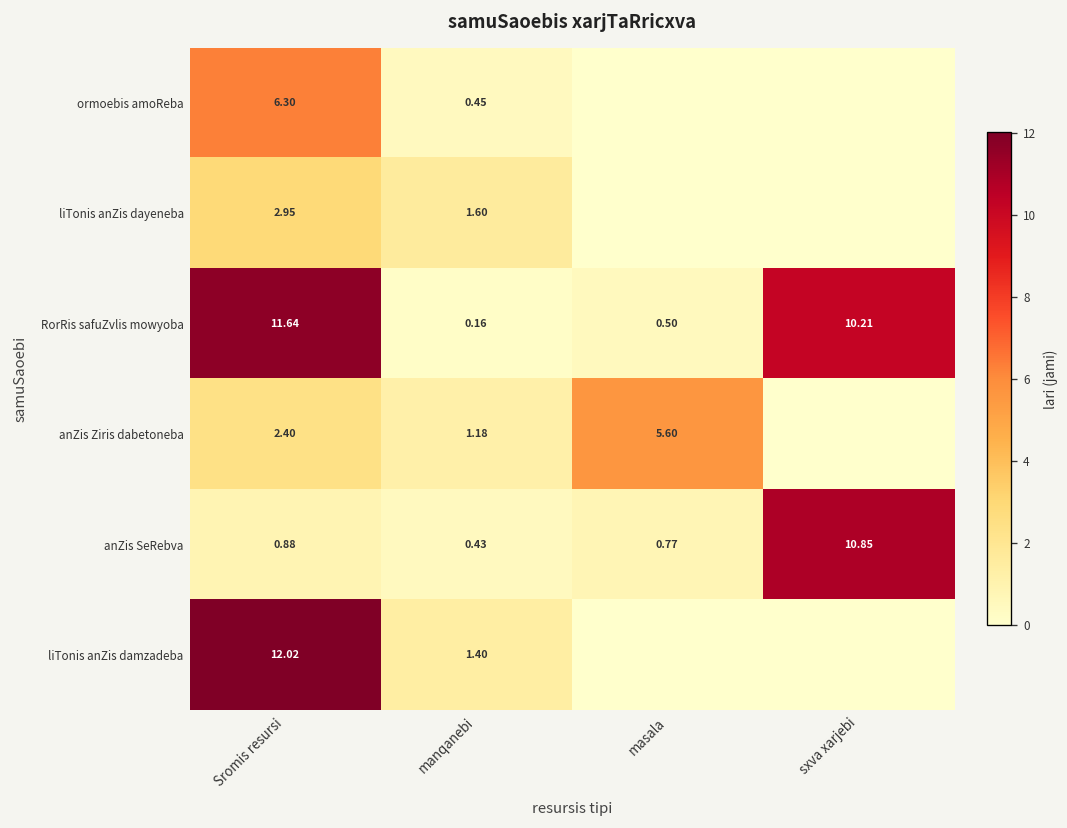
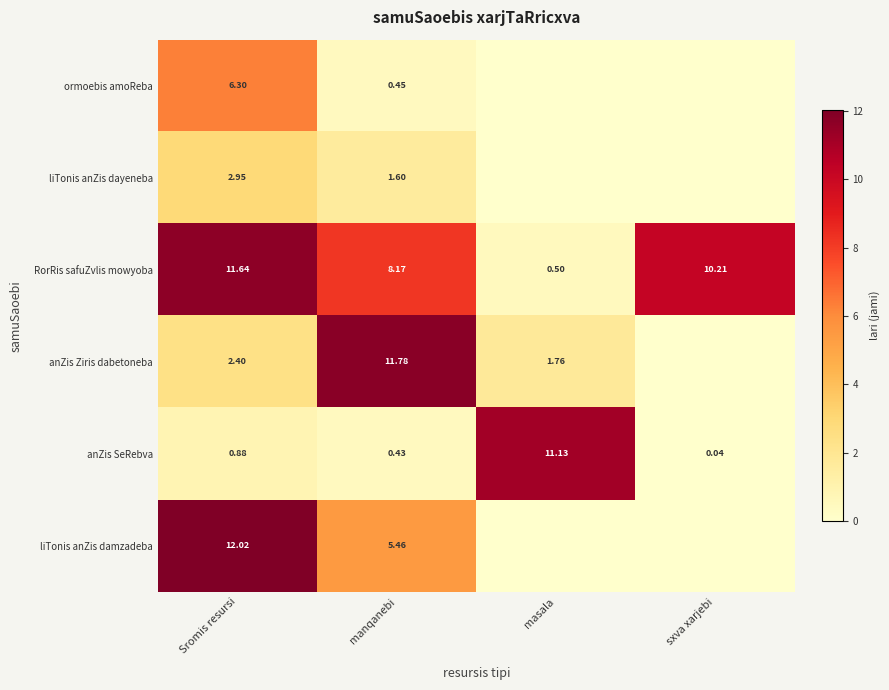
  {
    "ormoebis amoReba": {
      "Sromis resursi": 6.30,
      "manqanebi": 0.45
    },
    "liTonis anZis dayeneba": {
      "Sromis resursi": 2.95,
      "manqanebi": 1.60
    },
    "RorRis safuZvlis mowyoba": {
      "Sromis resursi": 11.64,
-     "manqanebi": 0.16,
+     "manqanebi": 8.17,
      "masala": 0.50,
      "sxva xarjebi": 10.21
    },
    "anZis Ziris dabetoneba": {
      "Sromis resursi": 2.40,
-     "manqanebi": 1.18,
-     "masala": 5.60
+     "manqanebi": 11.78,
+     "masala": 1.76
    },
    "anZis SeRebva": {
      "Sromis resursi": 0.88,
      "manqanebi": 0.43,
-     "masala": 0.77,
-     "sxva xarjebi": 10.85
+     "masala": 11.13,
+     "sxva xarjebi": 0.04
    },
    "liTonis anZis damzadeba": {
      "Sromis resursi": 12.02,
-     "manqanebi": 1.40
+     "manqanebi": 5.46
    }
  }
